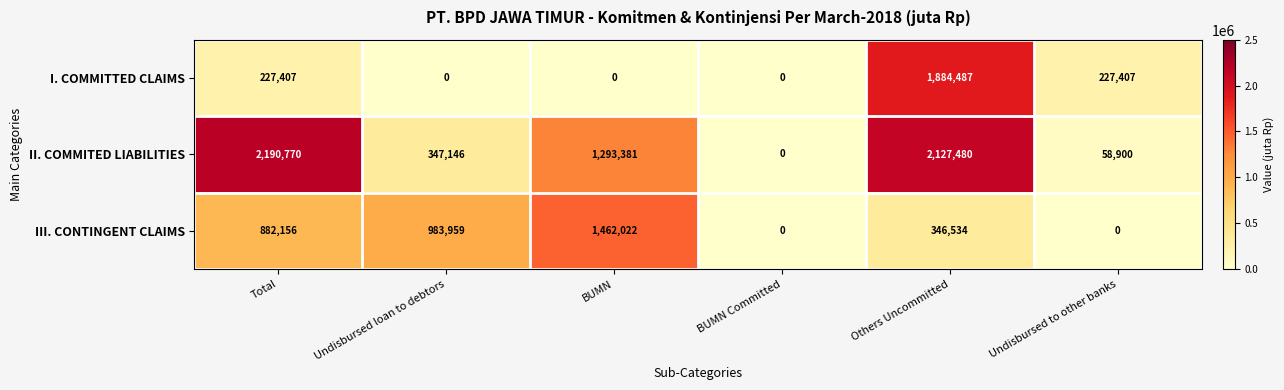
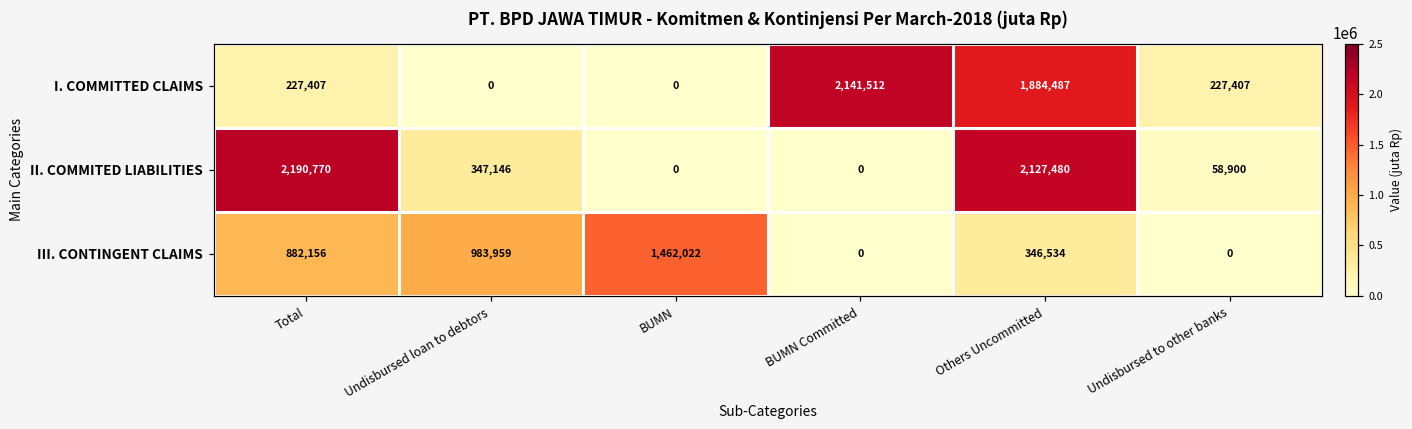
  {
    "I. COMMITTED CLAIMS": {
      "Total": "227,407",
      "Undisbursed loan to debtors": "0",
      "BUMN": "0",
-     "BUMN Committed": "0",
+     "BUMN Committed": "2,141,512",
      "Others Uncommitted": "1,884,487",
      "Undisbursed to other banks": "227,407"
    },
    "II. COMMITED LIABILITIES": {
      "Total": "2,190,770",
      "Undisbursed loan to debtors": "347,146",
-     "BUMN": "1,293,381",
+     "BUMN": "0",
      "BUMN Committed": "0",
      "Others Uncommitted": "2,127,480",
      "Undisbursed to other banks": "58,900"
    },
    "III. CONTINGENT CLAIMS": {
      "Total": "882,156",
      "Undisbursed loan to debtors": "983,959",
      "BUMN": "1,462,022",
      "BUMN Committed": "0",
      "Others Uncommitted": "346,534",
      "Undisbursed to other banks": "0"
    }
  }
